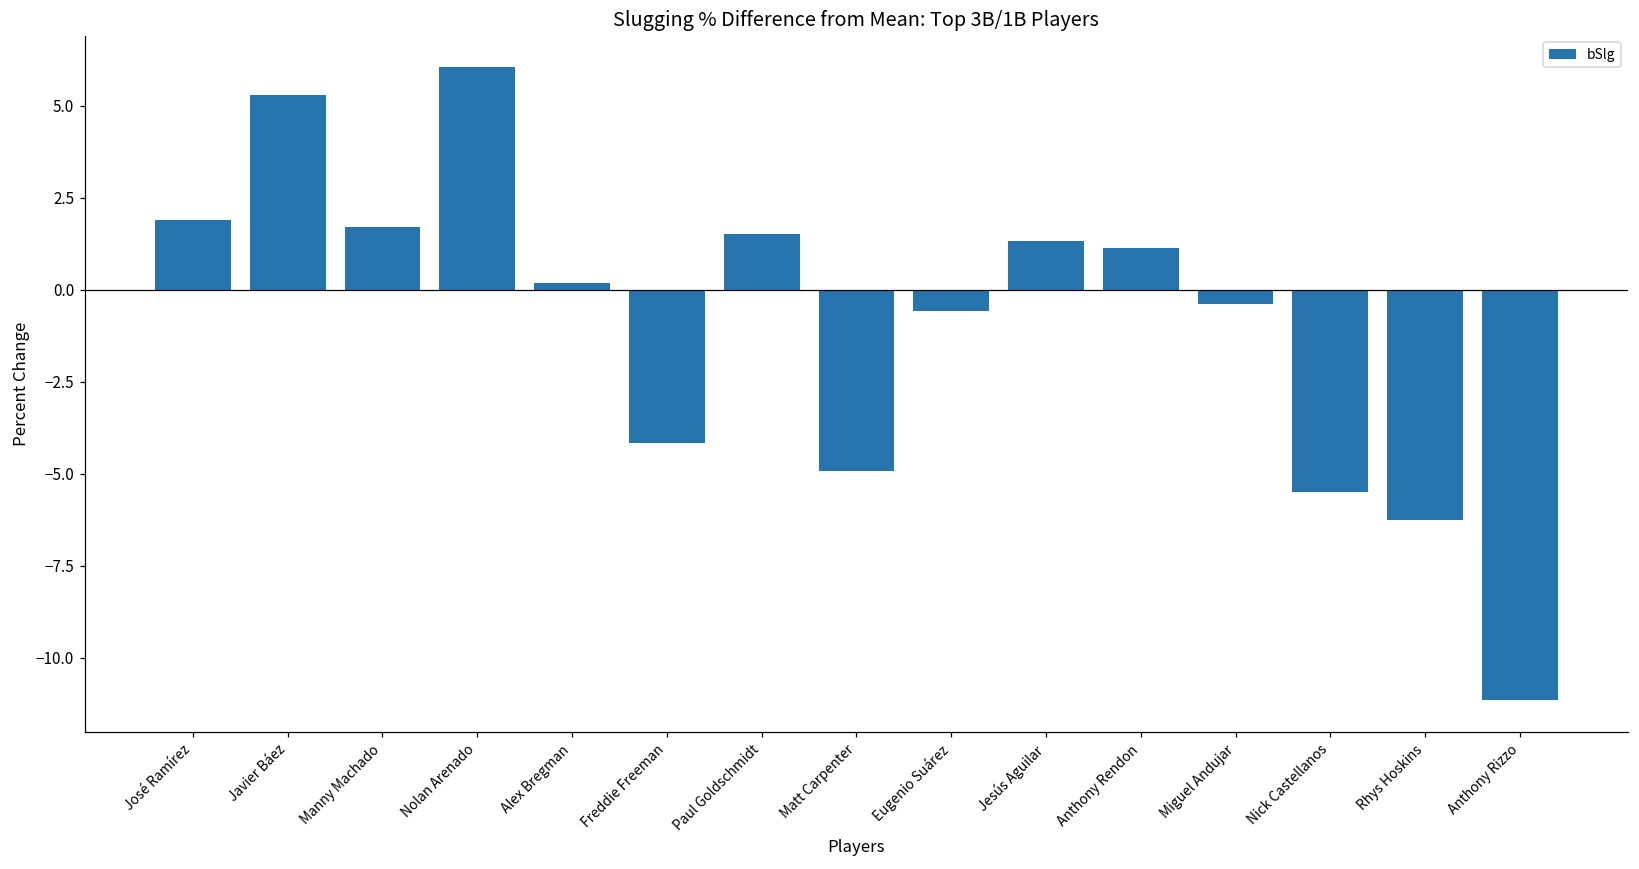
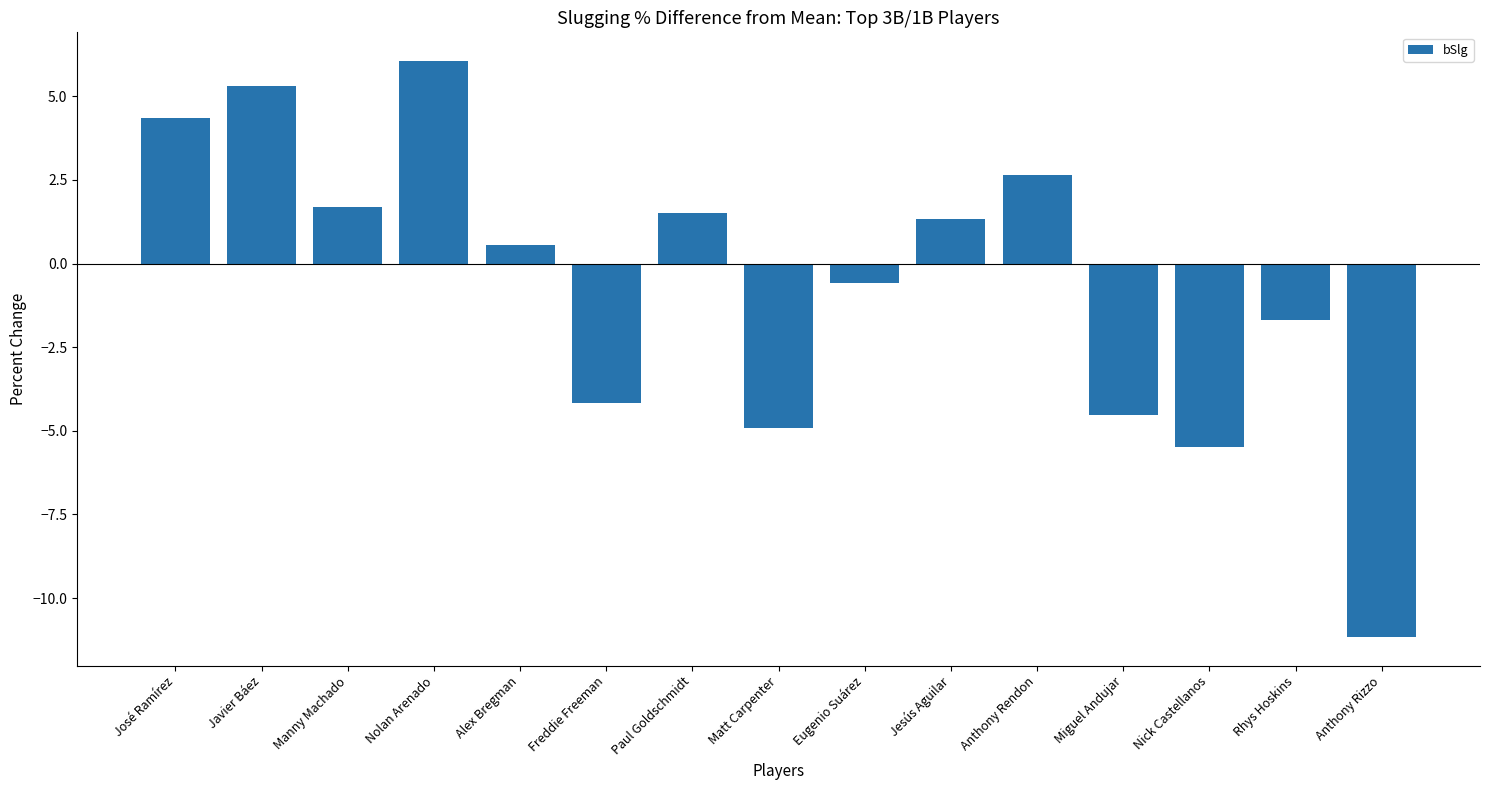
  {
-   "José Ramírez": 1.9,
+   "José Ramírez": 4.3,
    "Javier Báez": 5.3,
    "Manny Machado": 1.7,
    "Nolan Arenado": 6.0,
-   "Alex Bregman": 0.2,
+   "Alex Bregman": 0.6,
    "Freddie Freeman": -4.2,
    "Paul Goldschmidt": 1.5,
    "Matt Carpenter": -4.9,
    "Eugenio Suárez": -0.6,
    "Jesús Aguilar": 1.3,
-   "Anthony Rendon": 1.1,
-   "Miguel Andujar": -0.4,
+   "Anthony Rendon": 2.6,
+   "Miguel Andujar": -4.5,
    "Nick Castellanos": -5.5,
-   "Rhys Hoskins": -6.2,
+   "Rhys Hoskins": -1.7,
    "Anthony Rizzo": -11.2
  }
